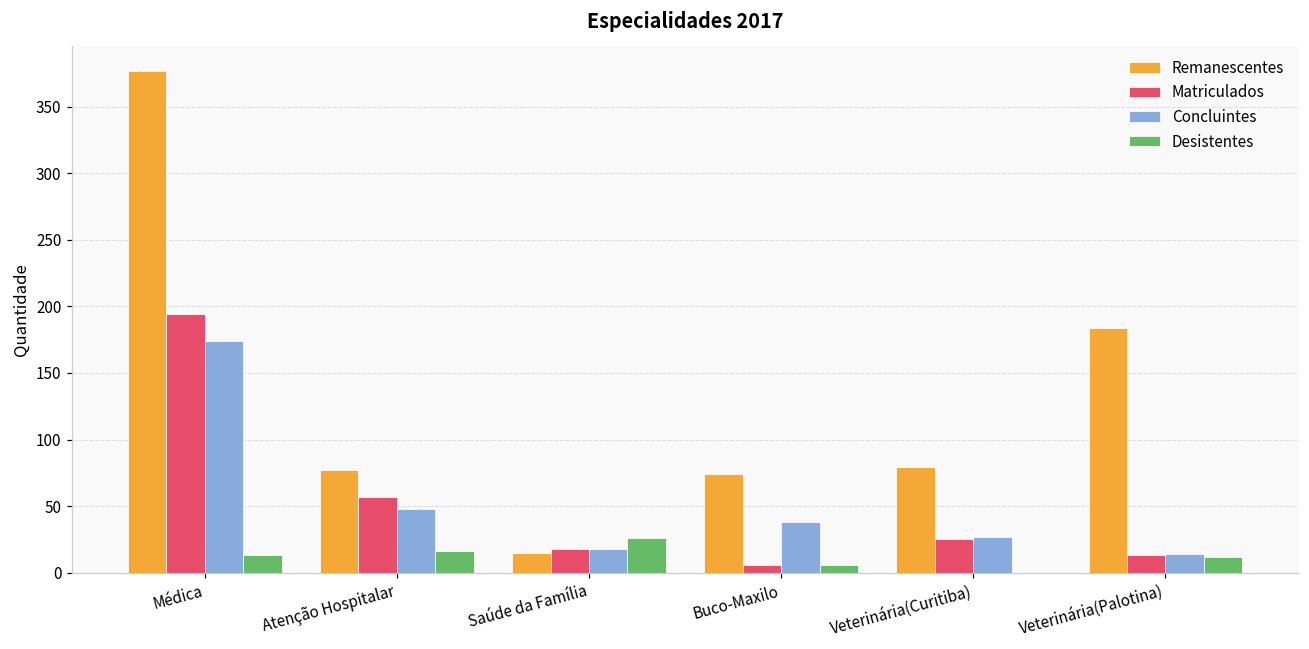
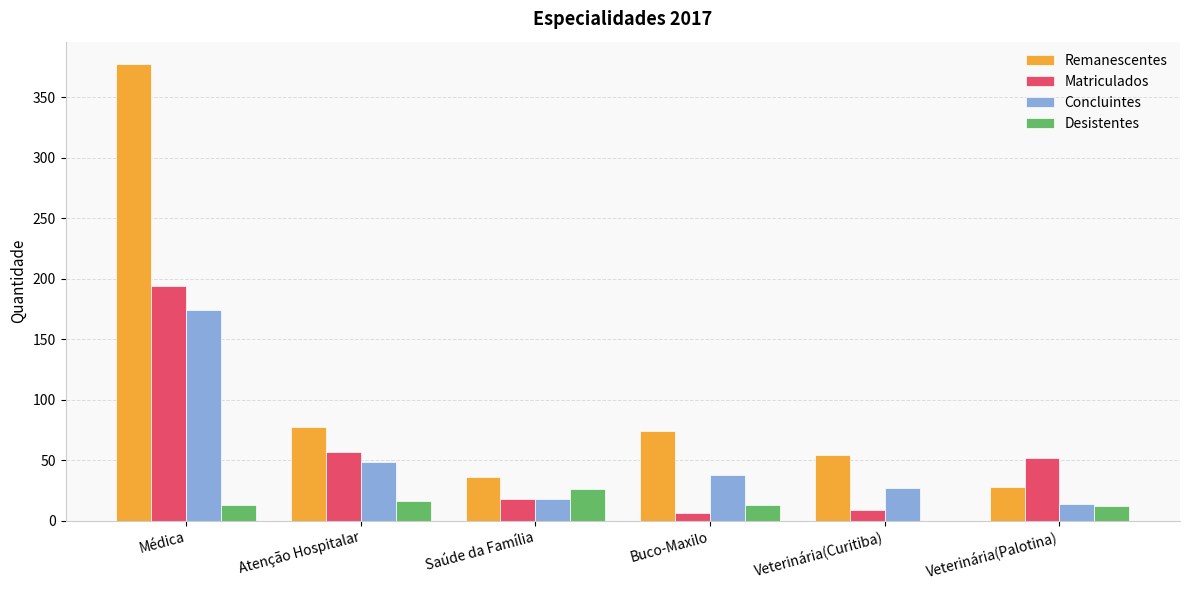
  {
    "Remanescentes": {
      "Médica": 377,
      "Atenção Hospitalar": 77,
-     "Saúde da Família": 15,
+     "Saúde da Família": 36,
      "Buco-Maxilo": 74,
-     "Veterinária(Curitiba)": 79,
-     "Veterinária(Palotina)": 184
+     "Veterinária(Curitiba)": 54,
+     "Veterinária(Palotina)": 28
    },
    "Matriculados": {
      "Médica": 194,
      "Atenção Hospitalar": 57,
      "Saúde da Família": 18,
      "Buco-Maxilo": 6,
-     "Veterinária(Curitiba)": 25,
-     "Veterinária(Palotina)": 13
+     "Veterinária(Curitiba)": 9,
+     "Veterinária(Palotina)": 52
    },
    "Concluintes": {
      "Médica": 174,
      "Atenção Hospitalar": 48,
      "Saúde da Família": 18,
      "Buco-Maxilo": 38,
      "Veterinária(Curitiba)": 27,
      "Veterinária(Palotina)": 14
    },
    "Desistentes": {
      "Médica": 13,
      "Atenção Hospitalar": 16,
      "Saúde da Família": 26,
-     "Buco-Maxilo": 6,
+     "Buco-Maxilo": 13,
      "Veterinária(Curitiba)": 0,
      "Veterinária(Palotina)": 12
    }
  }
